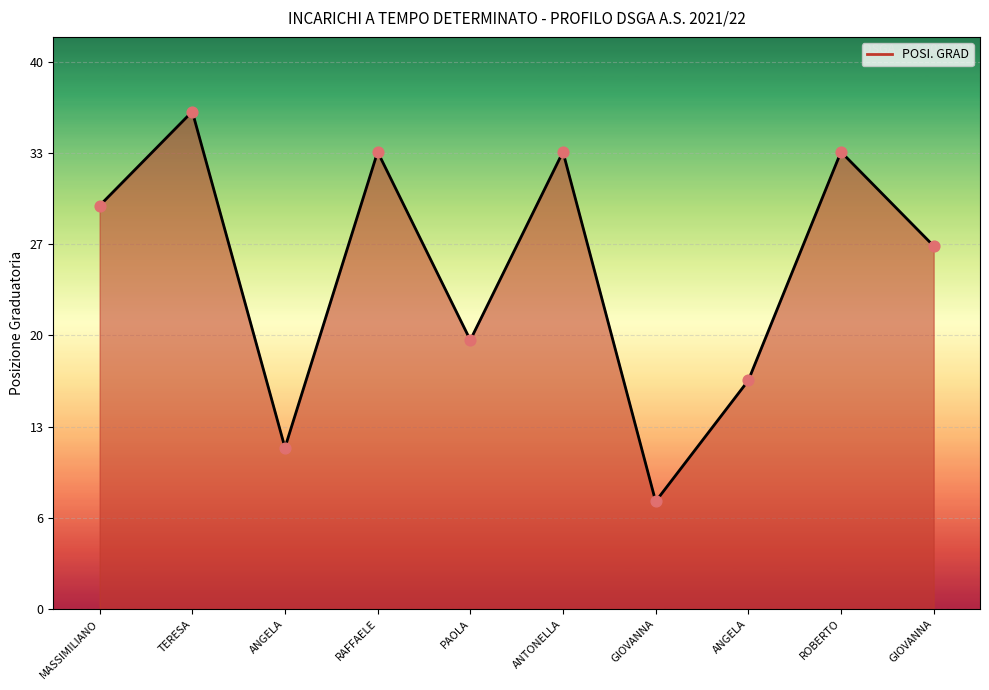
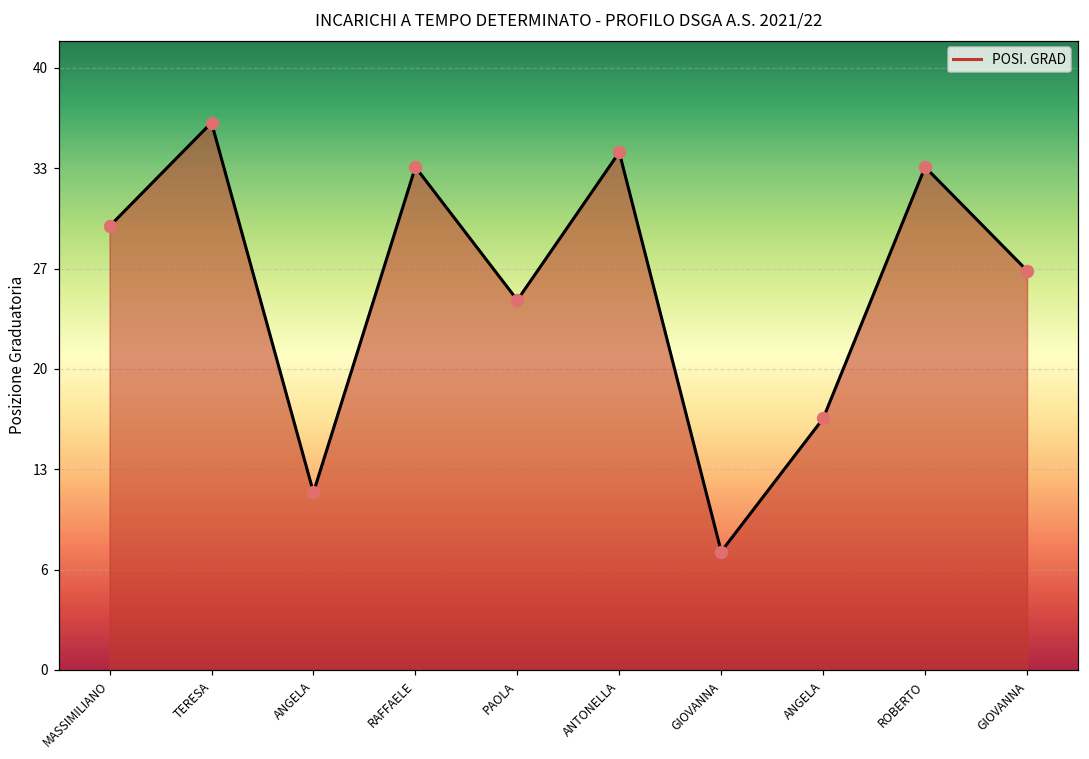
  {
    "MASSIMILIANO": 30,
    "TERESA": 37,
    "RAFFAELE": 34,
-   "PAOLA": 20,
-   "ANTONELLA": 34,
+   "PAOLA": 25,
+   "ANTONELLA": 35,
    "ROBERTO": 34
  }
